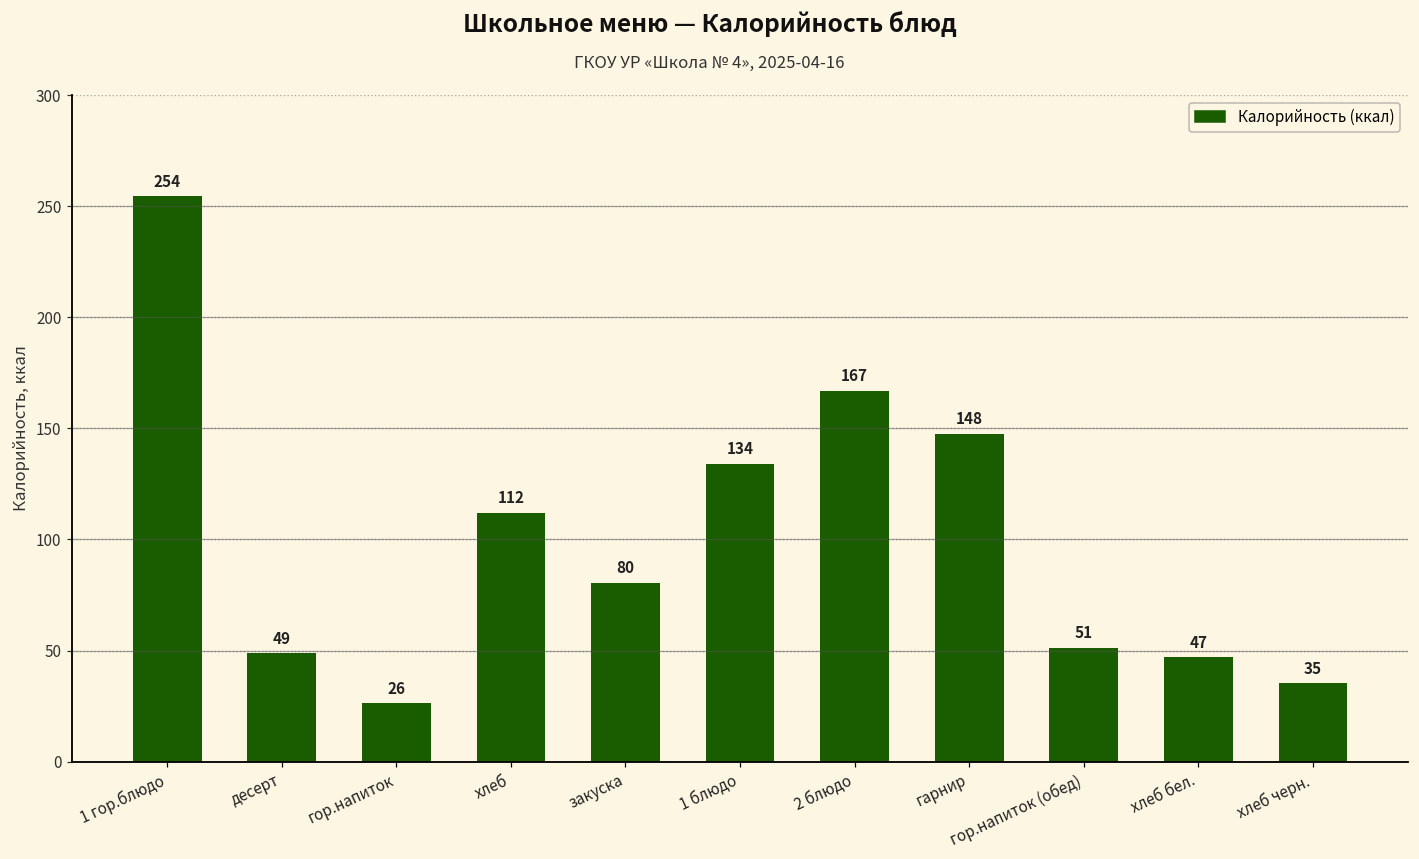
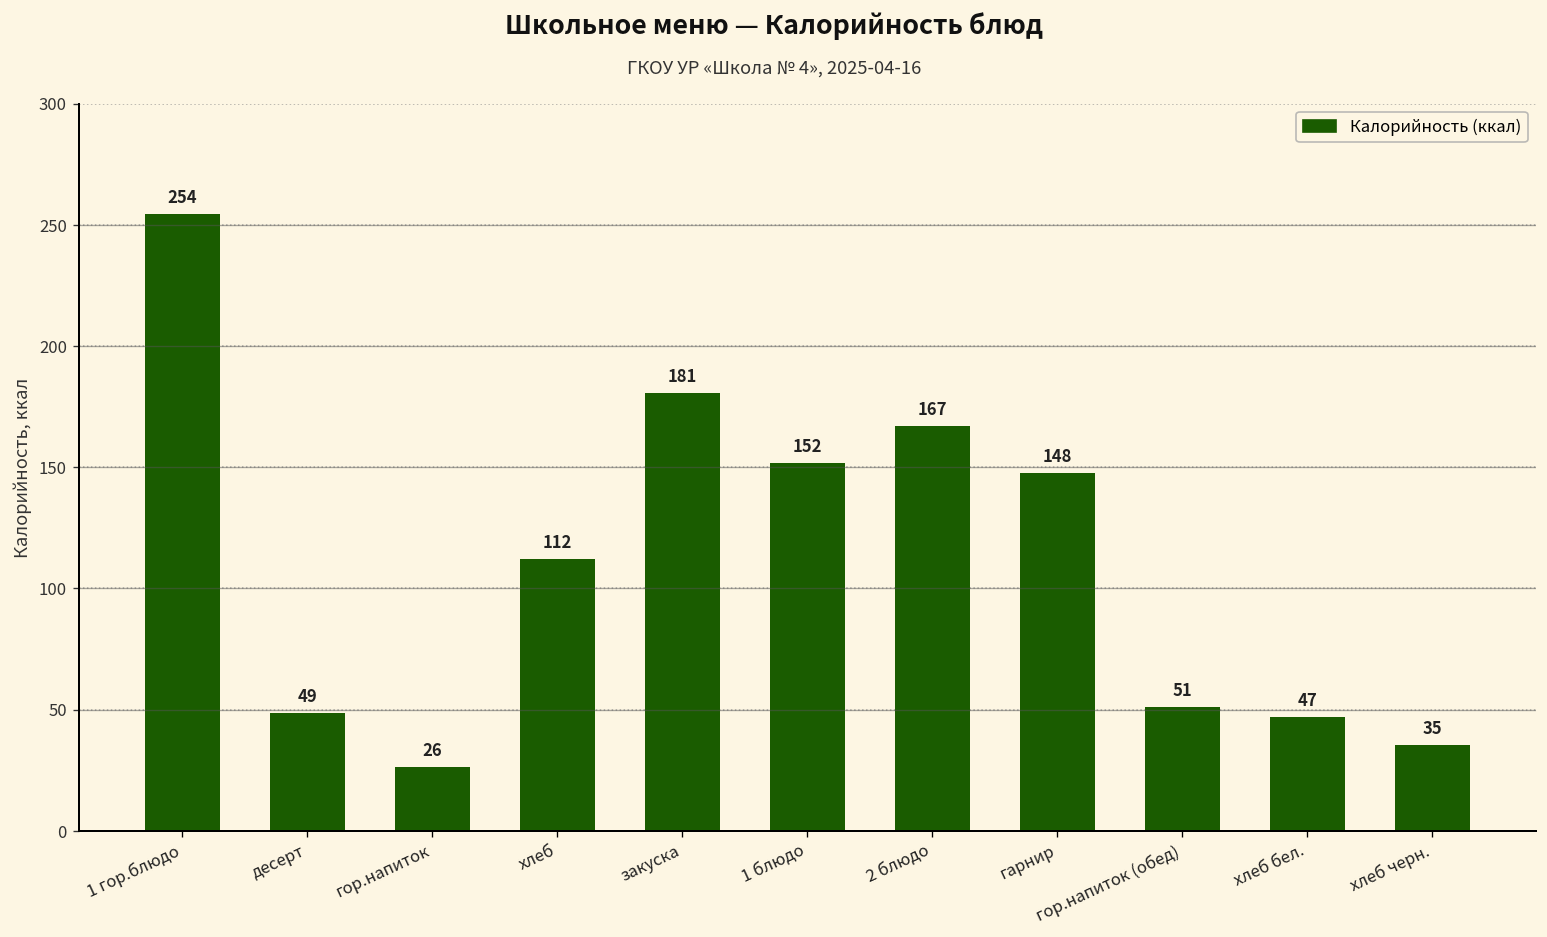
  {
    "1 гор.блюдо": 254,
    "десерт": 49,
    "гор.напиток": 26,
    "хлеб": 112,
-   "закуска": 80,
-   "1 блюдо": 134,
+   "закуска": 181,
+   "1 блюдо": 152,
    "2 блюдо": 167,
    "гарнир": 148,
    "гор.напиток (обед)": 51,
    "хлеб бел.": 47,
    "хлеб черн.": 35
  }
